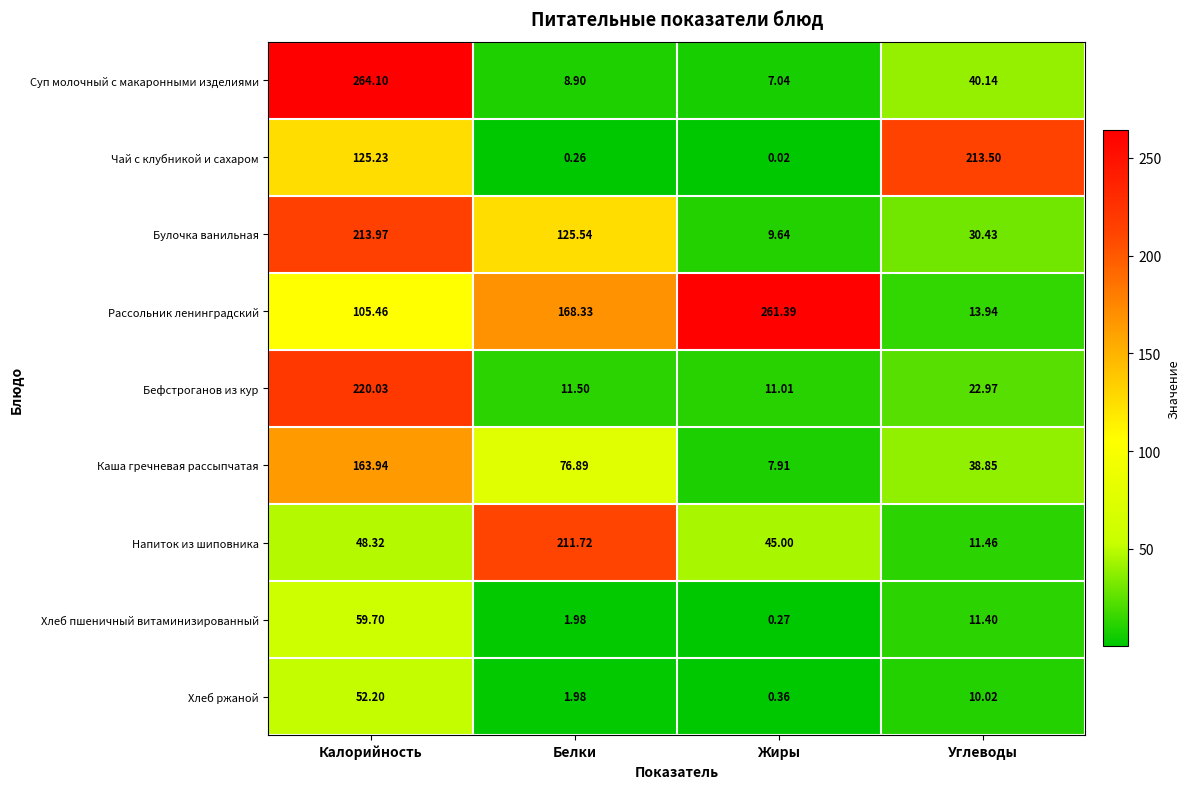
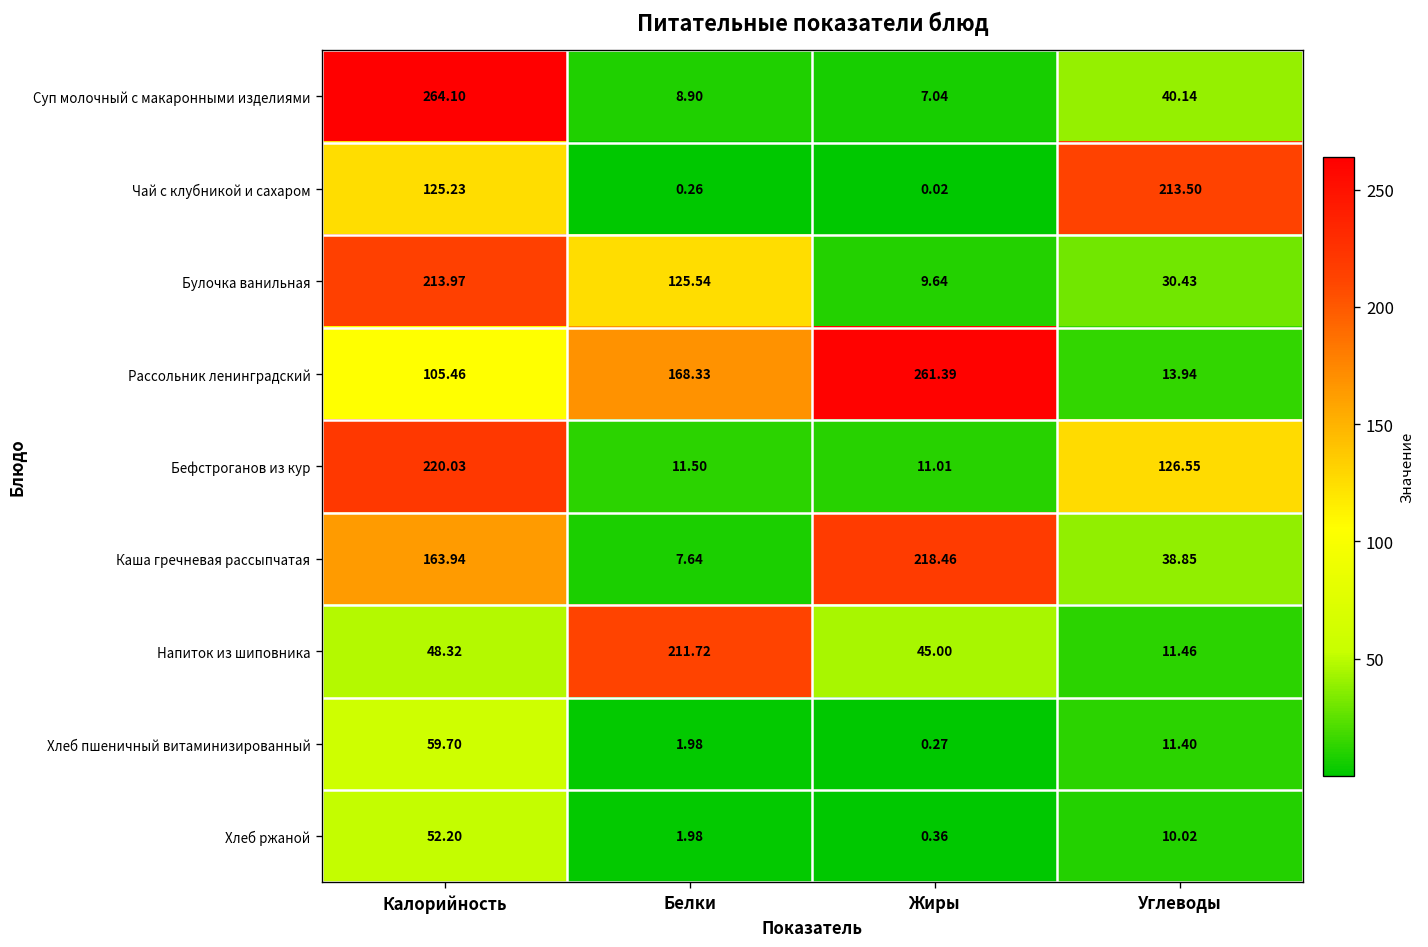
  {
    "Суп молочный с макаронными изделиями": {
      "Калорийность": 264.10,
      "Белки": 8.90,
      "Жиры": 7.04,
      "Углеводы": 40.14
    },
    "Чай с клубникой и сахаром": {
      "Калорийность": 125.23,
      "Белки": 0.26,
      "Жиры": 0.02,
      "Углеводы": 213.50
    },
    "Булочка ванильная": {
      "Калорийность": 213.97,
      "Белки": 125.54,
      "Жиры": 9.64,
      "Углеводы": 30.43
    },
    "Рассольник ленинградский": {
      "Калорийность": 105.46,
      "Белки": 168.33,
      "Жиры": 261.39,
      "Углеводы": 13.94
    },
    "Бефстроганов из кур": {
      "Калорийность": 220.03,
      "Белки": 11.50,
      "Жиры": 11.01,
-     "Углеводы": 22.97
+     "Углеводы": 126.55
    },
    "Каша гречневая рассыпчатая": {
      "Калорийность": 163.94,
-     "Белки": 76.89,
-     "Жиры": 7.91,
+     "Белки": 7.64,
+     "Жиры": 218.46,
      "Углеводы": 38.85
    },
    "Напиток из шиповника": {
      "Калорийность": 48.32,
      "Белки": 211.72,
      "Жиры": 45.00,
      "Углеводы": 11.46
    },
    "Хлеб пшеничный витаминизированный": {
      "Калорийность": 59.70,
      "Белки": 1.98,
      "Жиры": 0.27,
      "Углеводы": 11.40
    },
    "Хлеб ржаной": {
      "Калорийность": 52.20,
      "Белки": 1.98,
      "Жиры": 0.36,
      "Углеводы": 10.02
    }
  }
